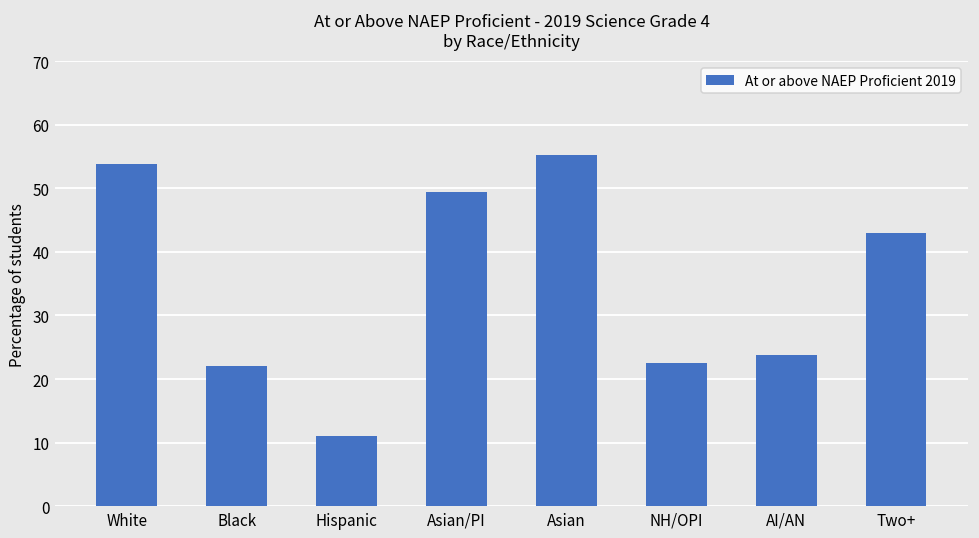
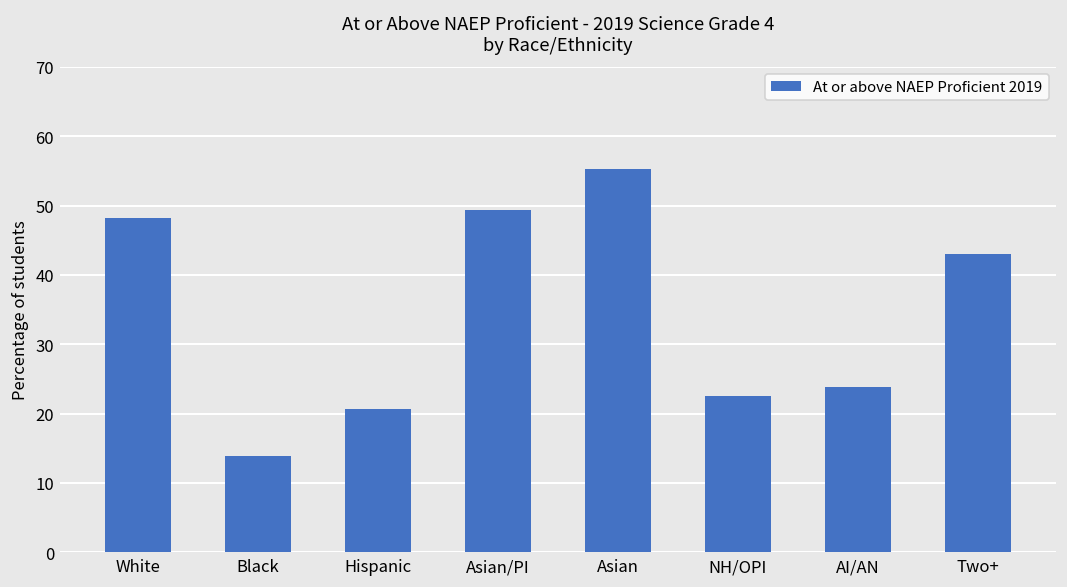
  {
-   "White": 54,
-   "Black": 22,
-   "Hispanic": 11,
+   "White": 48,
+   "Black": 14,
+   "Hispanic": 21,
    "Asian/PI": 49,
    "Asian": 55,
    "NH/OPI": 23,
    "AI/AN": 24,
    "Two+": 43
  }
